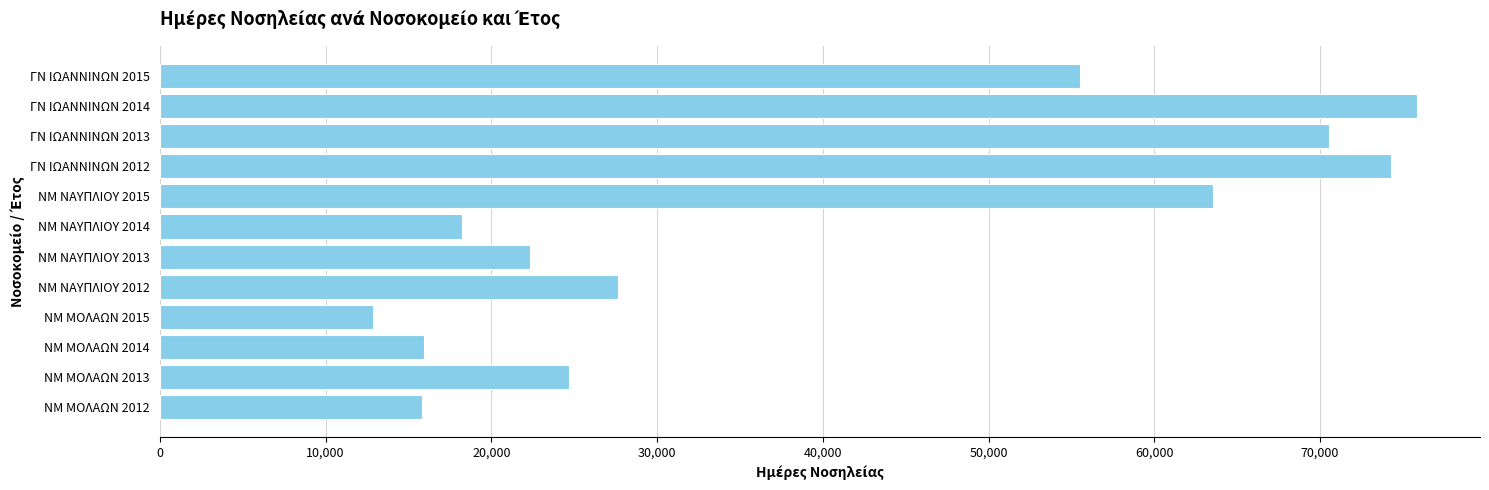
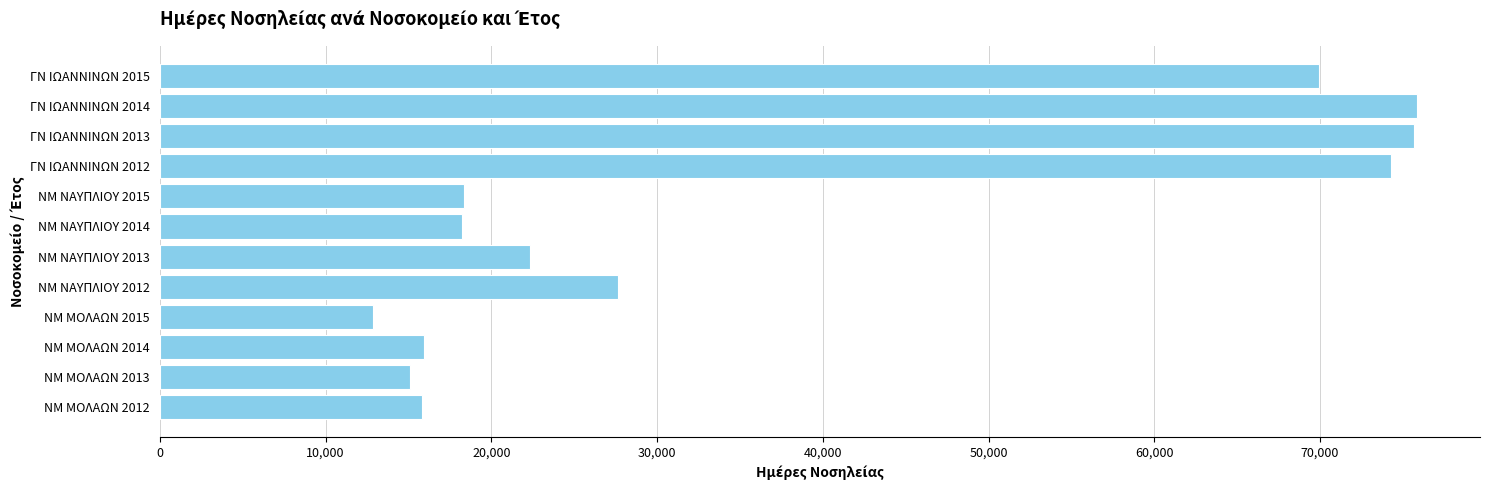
  {
-   "ΓΝ ΙΩΑΝΝΙΝΩΝ 2015": "55,500",
+   "ΓΝ ΙΩΑΝΝΙΝΩΝ 2015": "69,900",
    "ΓΝ ΙΩΑΝΝΙΝΩΝ 2014": "75,900",
-   "ΓΝ ΙΩΑΝΝΙΝΩΝ 2013": "70,600",
+   "ΓΝ ΙΩΑΝΝΙΝΩΝ 2013": "75,600",
    "ΓΝ ΙΩΑΝΝΙΝΩΝ 2012": "74,300",
-   "ΝΜ ΝΑΥΠΛΙΟΥ 2015": "63,600",
+   "ΝΜ ΝΑΥΠΛΙΟΥ 2015": "18,300",
    "ΝΜ ΝΑΥΠΛΙΟΥ 2014": "18,300",
    "ΝΜ ΝΑΥΠΛΙΟΥ 2013": "22,300",
    "ΝΜ ΝΑΥΠΛΙΟΥ 2012": "27,700",
    "ΝΜ ΜΟΛΑΩΝ 2015": "12,800",
    "ΝΜ ΜΟΛΑΩΝ 2014": "16,000",
-   "ΝΜ ΜΟΛΑΩΝ 2013": "24,700",
+   "ΝΜ ΜΟΛΑΩΝ 2013": "15,100",
    "ΝΜ ΜΟΛΑΩΝ 2012": "15,800"
  }
